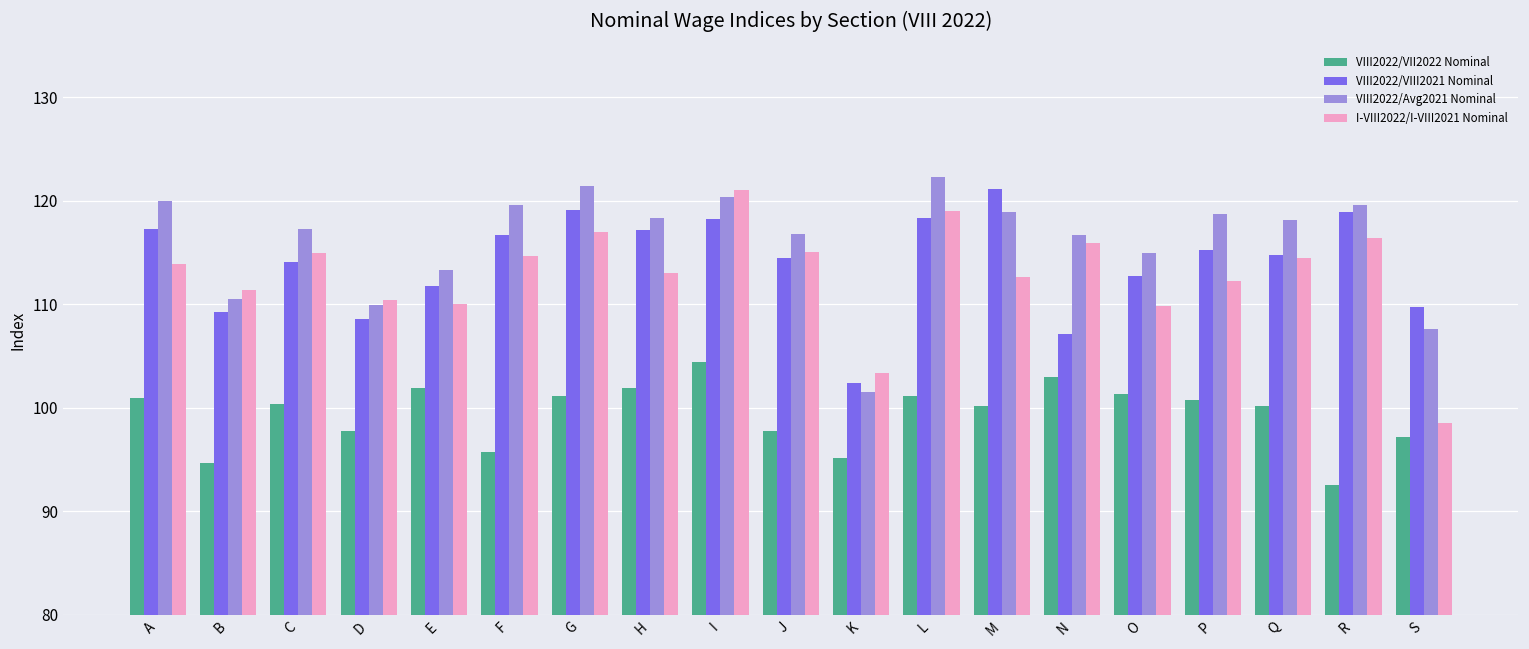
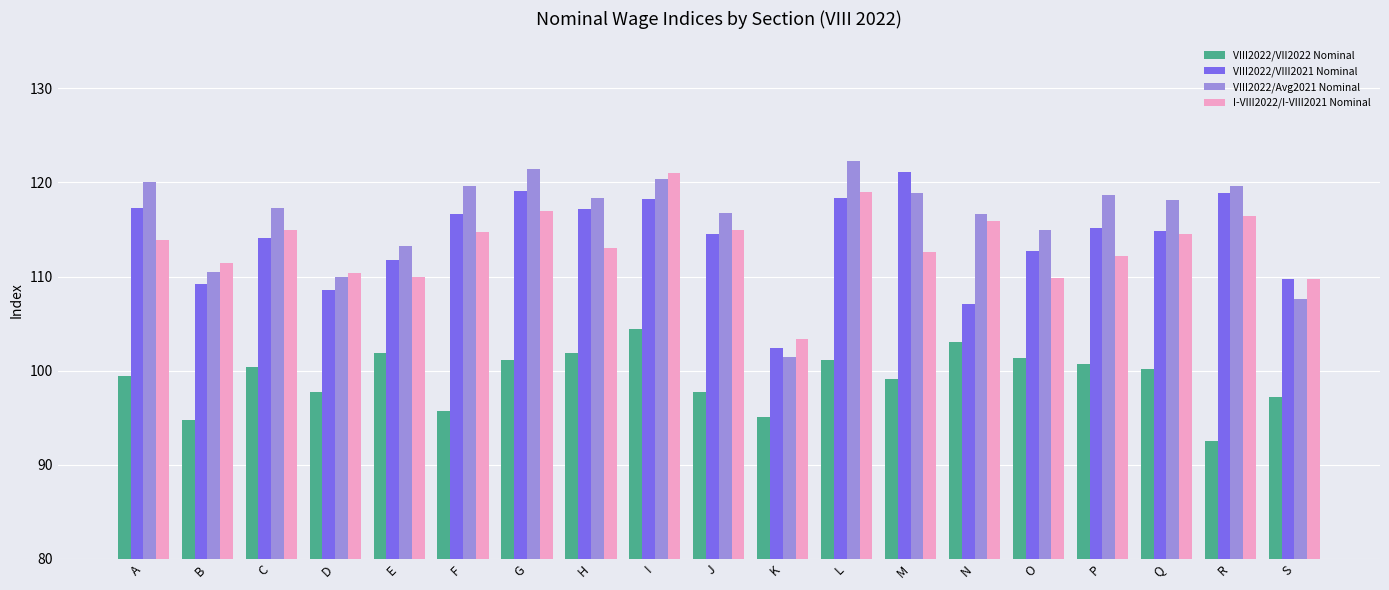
  {
    "VIII2022/VII2022 Nominal": {
-     "A": 101,
+     "A": 99,
      "B": 95,
      "C": 100,
      "D": 98,
      "E": 102,
      "F": 96,
      "G": 101,
      "H": 102,
      "I": 104,
      "J": 98,
      "K": 95,
      "L": 101,
-     "M": 100,
+     "M": 99,
      "N": 103,
      "O": 101,
      "P": 101,
      "Q": 100,
      "R": 93,
      "S": 97
    },
    "I-VIII2022/I-VIII2021 Nominal": {
      "A": 114,
      "B": 111,
      "C": 115,
      "D": 110,
      "E": 110,
      "F": 115,
      "G": 117,
      "H": 113,
      "I": 121,
      "J": 115,
      "K": 103,
      "L": 119,
      "M": 113,
      "N": 116,
      "O": 110,
      "P": 112,
      "Q": 115,
      "R": 116,
-     "S": 99
+     "S": 110
    }
  }
